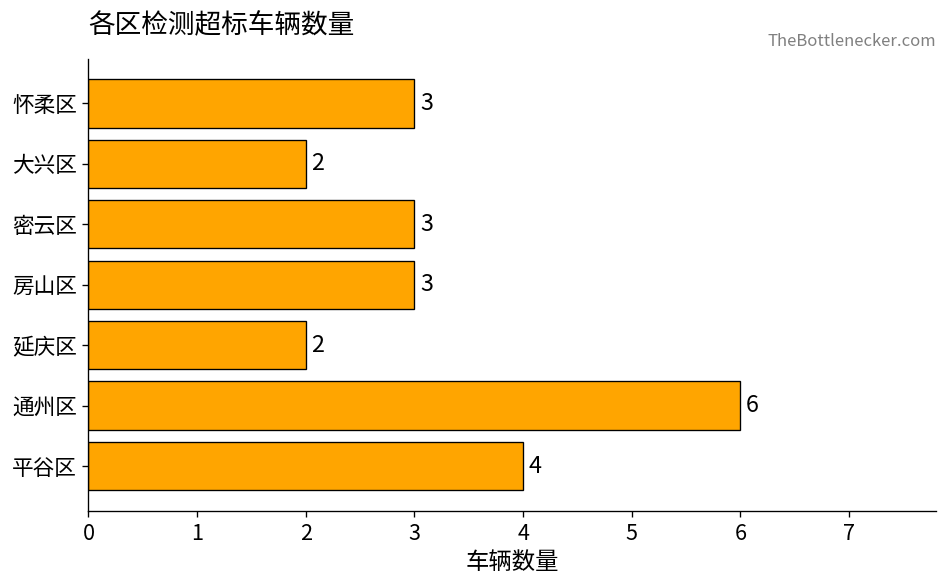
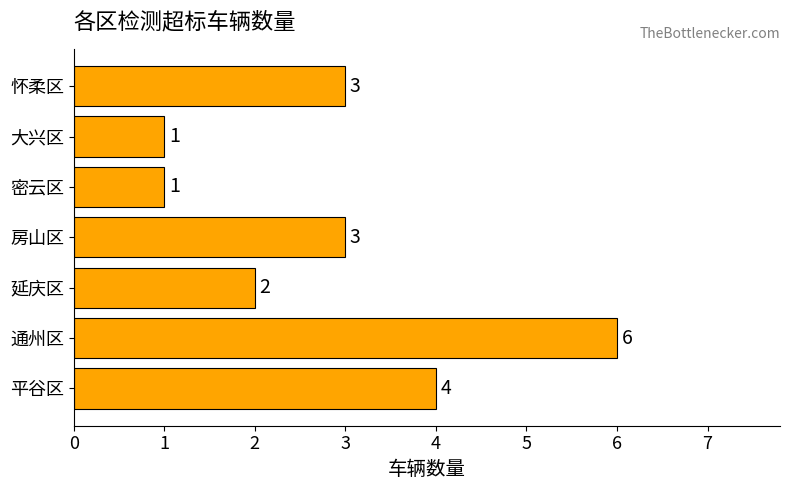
  {
    "怀柔区": 3,
-   "大兴区": 2,
-   "密云区": 3,
+   "大兴区": 1,
+   "密云区": 1,
    "房山区": 3,
    "延庆区": 2,
    "通州区": 6,
    "平谷区": 4
  }
